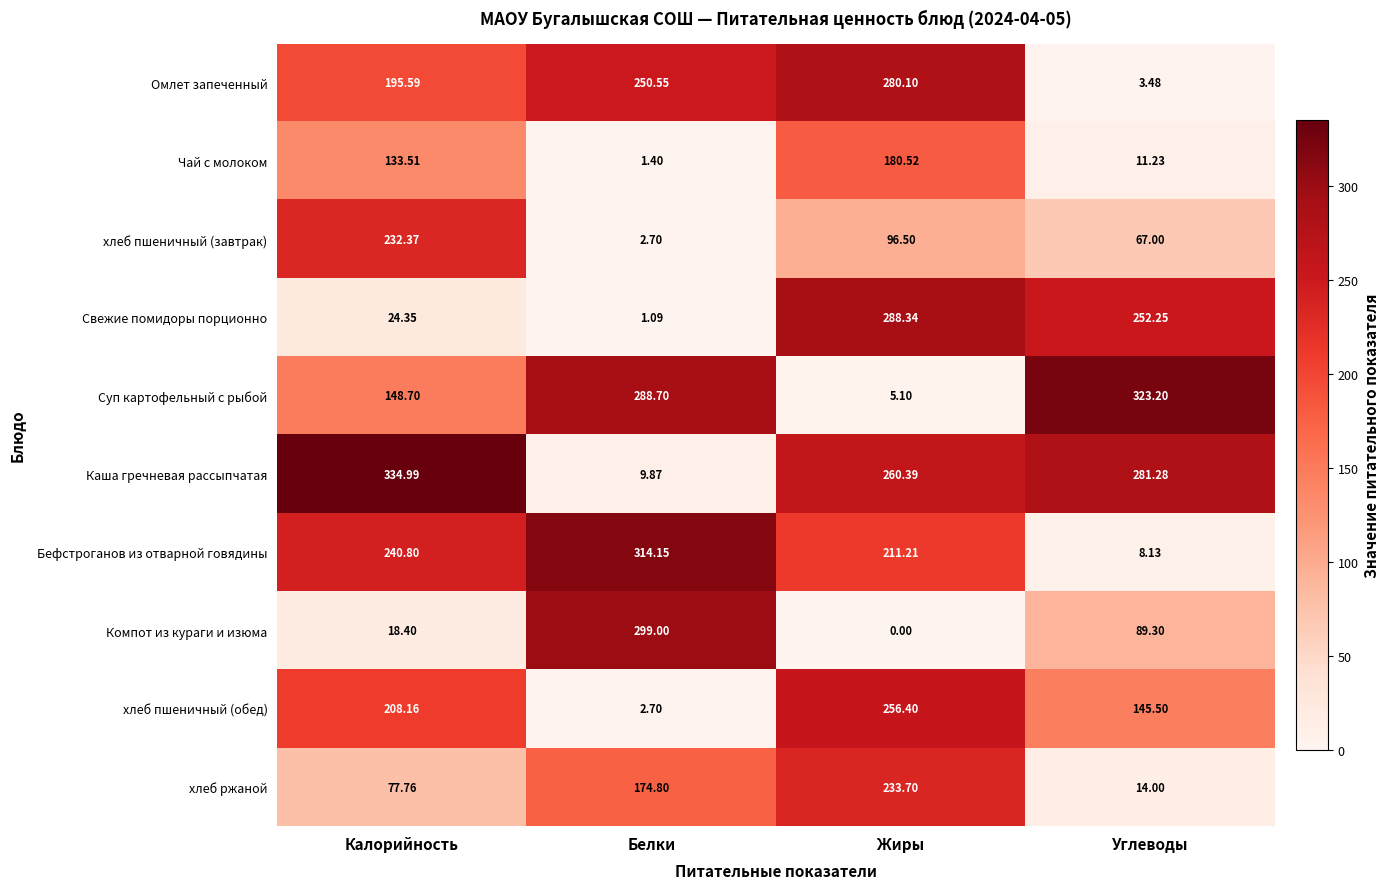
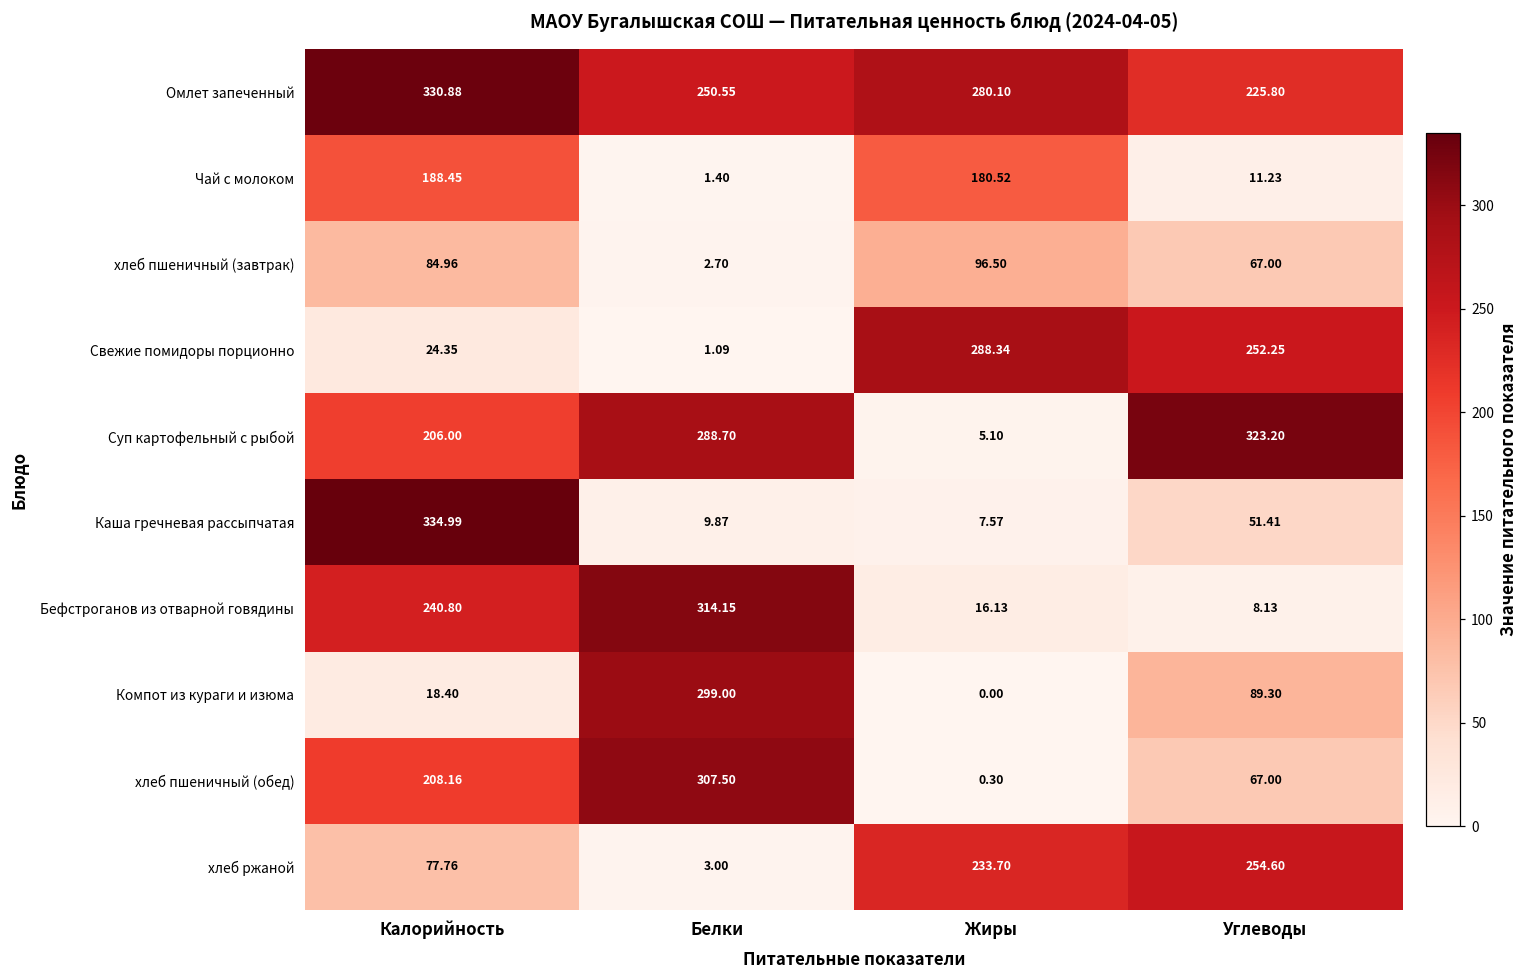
  {
    "Омлет запеченный": {
-     "Калорийность": 195.59,
+     "Калорийность": 330.88,
      "Белки": 250.55,
      "Жиры": 280.10,
-     "Углеводы": 3.48
+     "Углеводы": 225.80
    },
    "Чай с молоком": {
-     "Калорийность": 133.51,
+     "Калорийность": 188.45,
      "Белки": 1.40,
      "Жиры": 180.52,
      "Углеводы": 11.23
    },
    "хлеб пшеничный (завтрак)": {
-     "Калорийность": 232.37,
+     "Калорийность": 84.96,
      "Белки": 2.70,
      "Жиры": 96.50,
      "Углеводы": 67.00
    },
    "Свежие помидоры порционно": {
      "Калорийность": 24.35,
      "Белки": 1.09,
      "Жиры": 288.34,
      "Углеводы": 252.25
    },
    "Суп картофельный с рыбой": {
-     "Калорийность": 148.70,
+     "Калорийность": 206.00,
      "Белки": 288.70,
      "Жиры": 5.10,
      "Углеводы": 323.20
    },
    "Каша гречневая рассыпчатая": {
      "Калорийность": 334.99,
      "Белки": 9.87,
-     "Жиры": 260.39,
-     "Углеводы": 281.28
+     "Жиры": 7.57,
+     "Углеводы": 51.41
    },
    "Бефстроганов из отварной говядины": {
      "Калорийность": 240.80,
      "Белки": 314.15,
-     "Жиры": 211.21,
+     "Жиры": 16.13,
      "Углеводы": 8.13
    },
    "Компот из кураги и изюма": {
      "Калорийность": 18.40,
      "Белки": 299.00,
      "Жиры": 0.00,
      "Углеводы": 89.30
    },
    "хлеб пшеничный (обед)": {
      "Калорийность": 208.16,
-     "Белки": 2.70,
-     "Жиры": 256.40,
-     "Углеводы": 145.50
+     "Белки": 307.50,
+     "Жиры": 0.30,
+     "Углеводы": 67.00
    },
    "хлеб ржаной": {
      "Калорийность": 77.76,
-     "Белки": 174.80,
+     "Белки": 3.00,
      "Жиры": 233.70,
-     "Углеводы": 14.00
+     "Углеводы": 254.60
    }
  }
